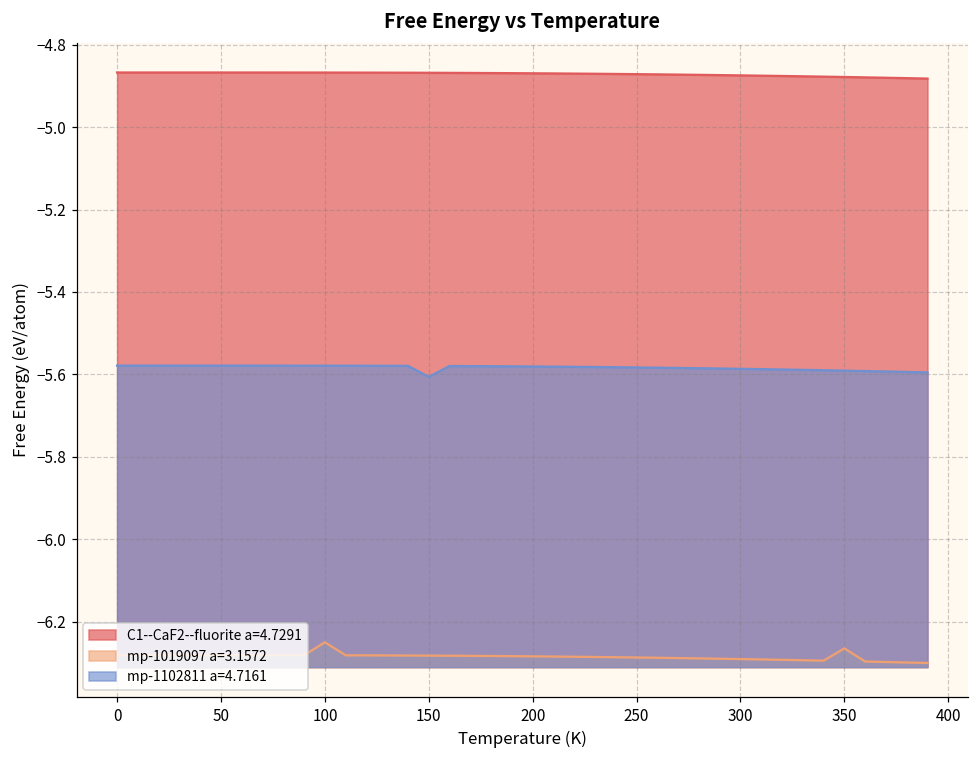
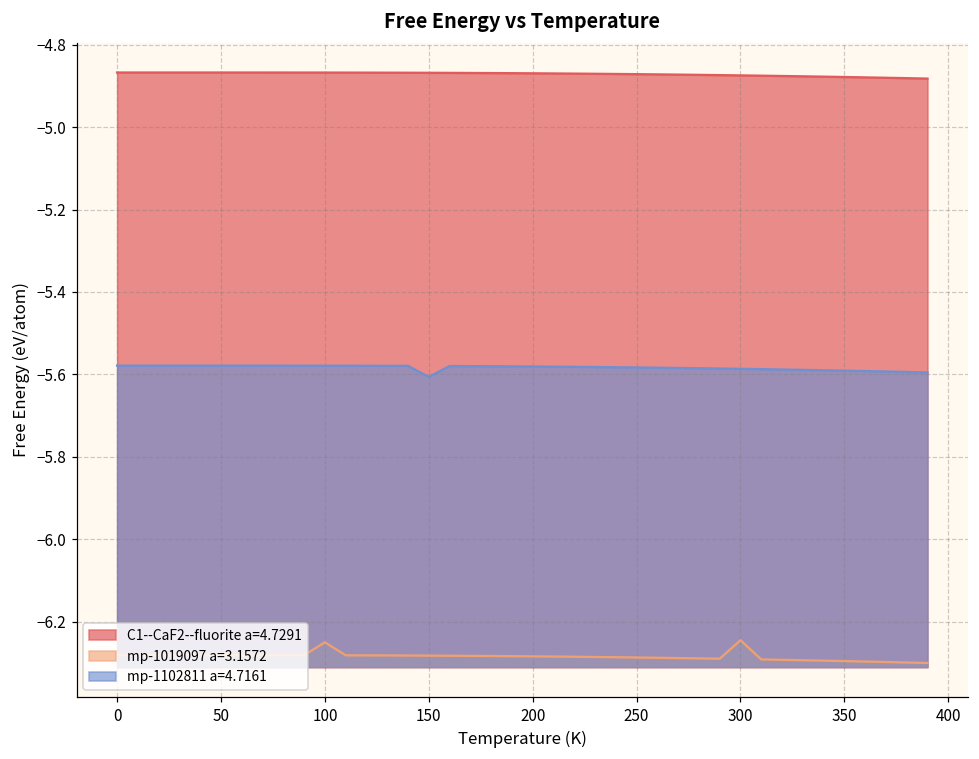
  {
    "C1--CaF2--fluorite a=4.7291": {
      "0": -4.87,
      "50": -4.87,
      "100": -4.87,
      "150": -4.87,
      "200": -4.87,
      "250": -4.87,
      "300": -4.87,
      "350": -4.88
    },
    "mp-1019097 a=3.1572": {
      "100": -6.25,
      "150": -6.28,
      "200": -6.28,
      "250": -6.29,
-     "300": -6.29,
-     "350": -6.26
+     "300": -6.24,
+     "350": -6.30
    },
    "mp-1102811 a=4.7161": {
      "0": -5.58,
      "50": -5.58,
      "100": -5.58,
      "150": -5.61,
      "200": -5.58,
      "250": -5.58,
      "300": -5.59,
      "350": -5.59
    }
  }
